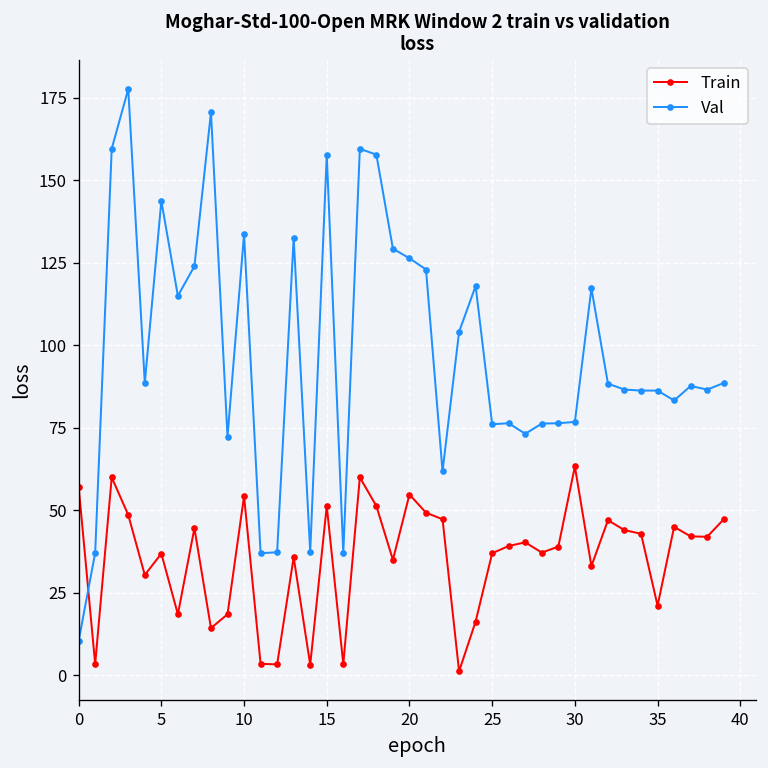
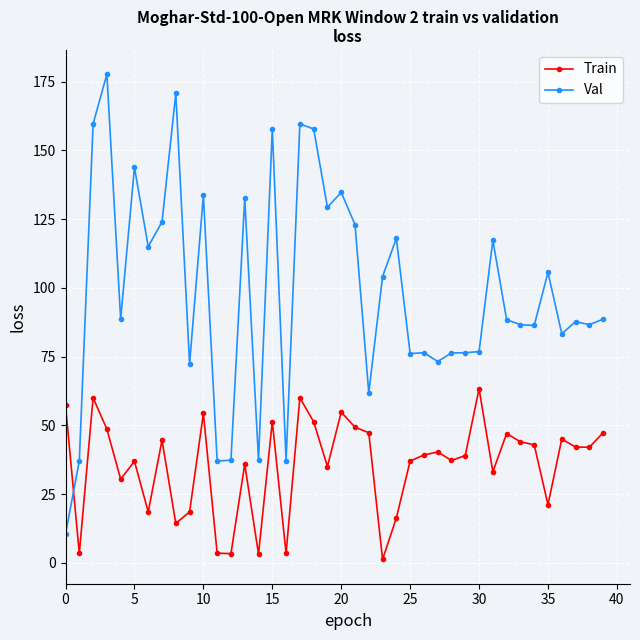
  {
    "Train": {
      "0": 57,
      "5": 37,
      "10": 54,
      "15": 51,
      "20": 55,
      "25": 37,
      "30": 63,
      "35": 21
    },
    "Val": {
      "0": 10,
      "5": 144,
      "10": 134,
      "15": 158,
-     "20": 126,
+     "20": 135,
      "25": 76,
      "30": 77,
-     "35": 86
+     "35": 106
    }
  }
